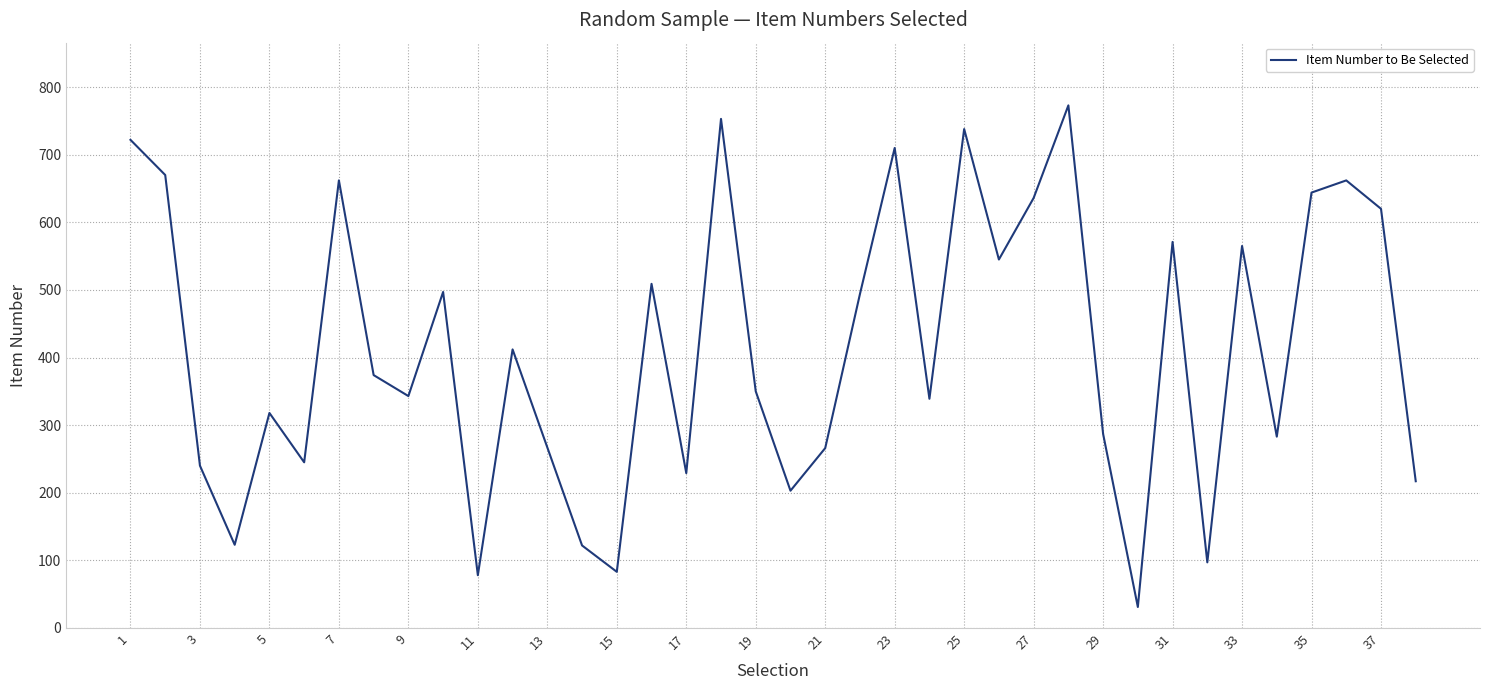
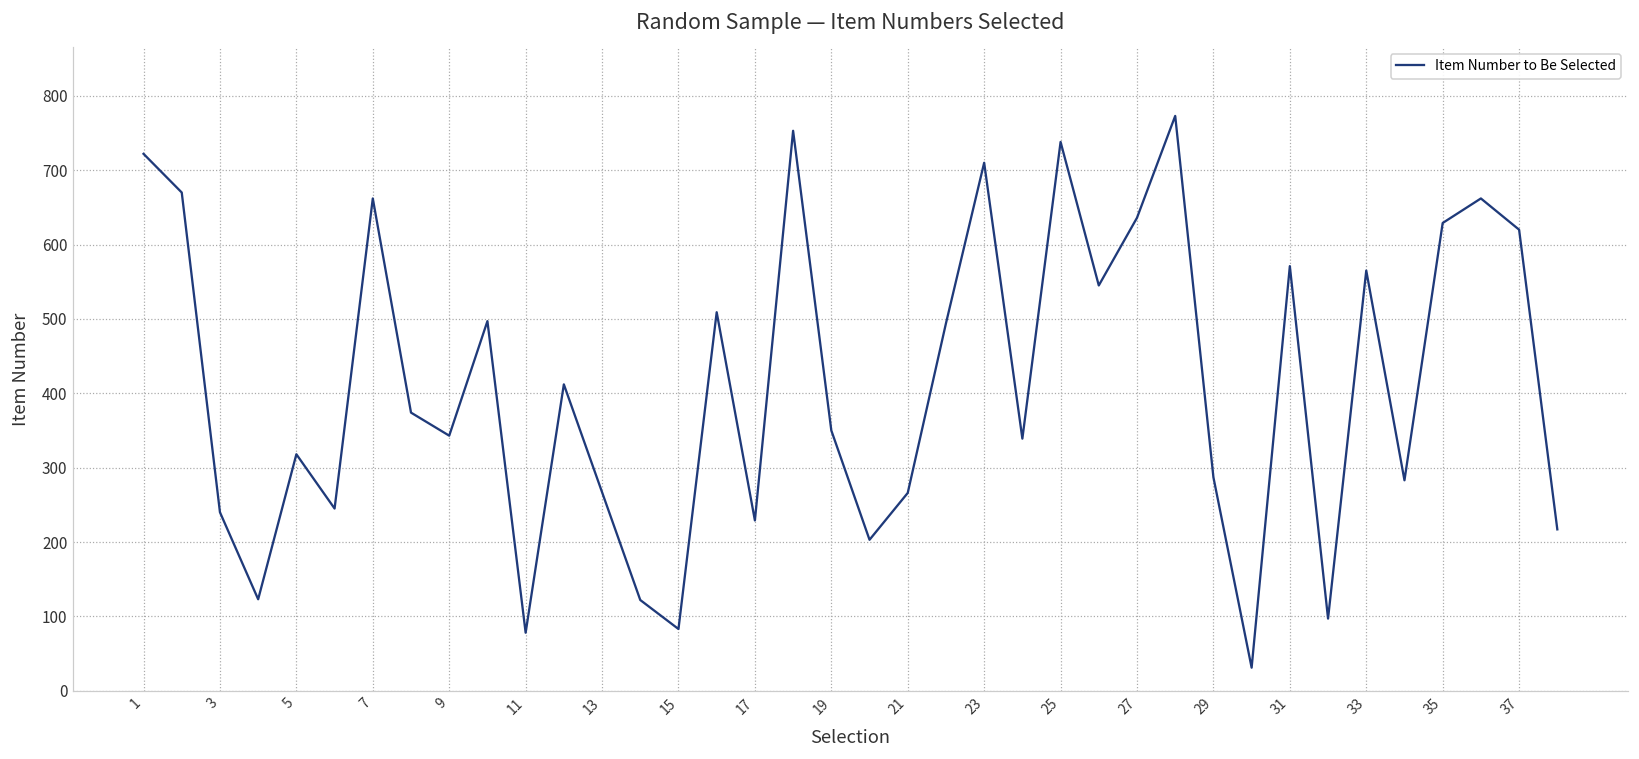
  {
    "1": 720,
    "3": 240,
    "5": 320,
    "7": 660,
    "9": 340,
    "11": 80,
    "13": 270,
    "15": 80,
    "17": 230,
    "19": 350,
    "21": 270,
    "23": 710,
    "25": 740,
    "27": 640,
    "29": 290,
    "31": 570,
    "33": 570,
-   "35": 640,
+   "35": 630,
    "37": 620
  }
